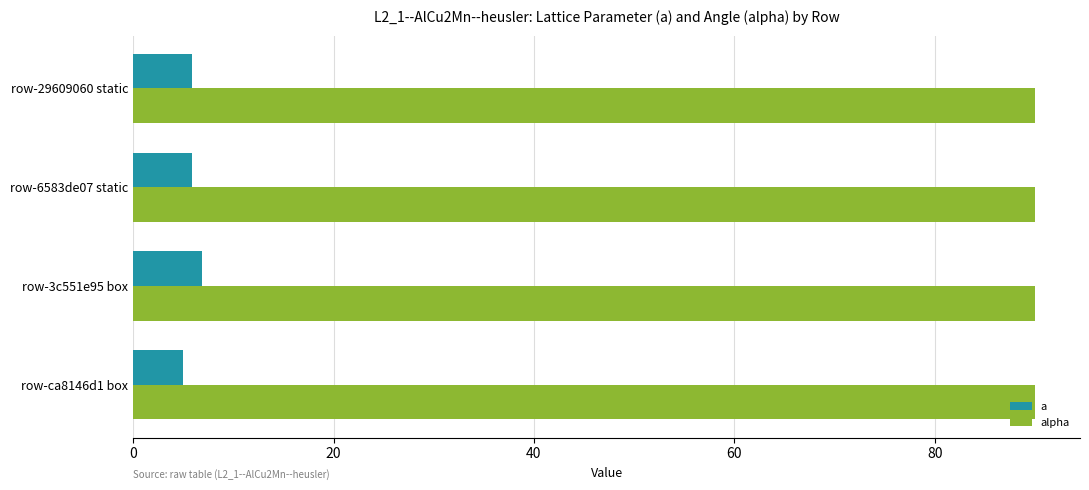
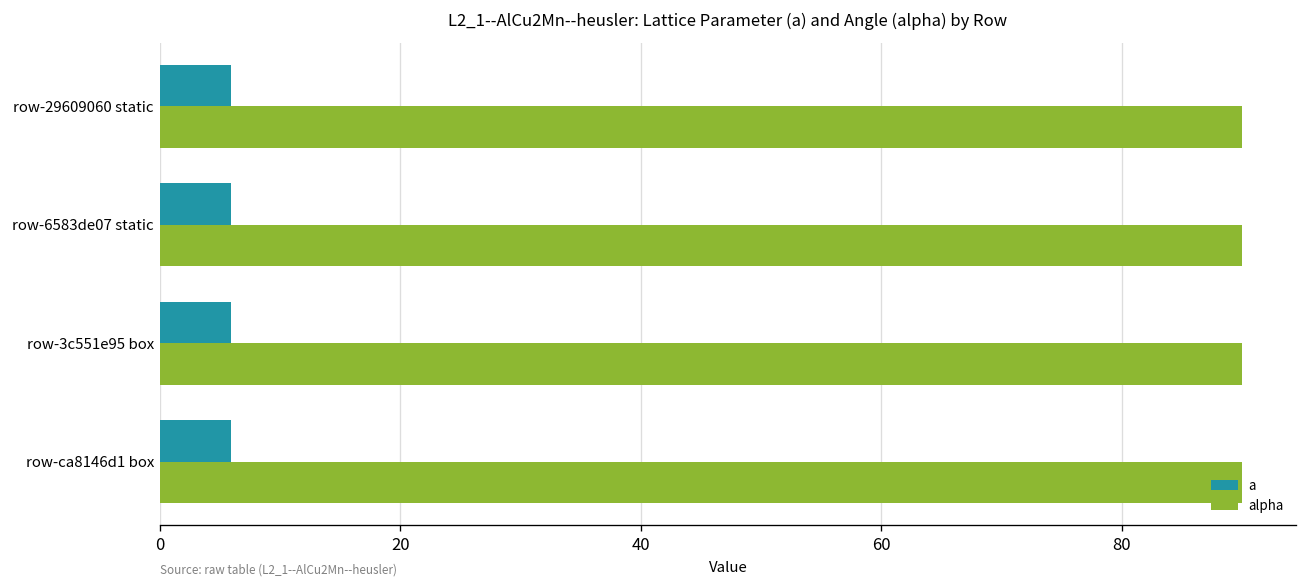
  {
    "a": {
      "row-29609060 static": 5.9,
      "row-6583de07 static": 5.9,
-     "row-3c551e95 box": 6.9,
-     "row-ca8146d1 box": 5.0
+     "row-3c551e95 box": 5.9,
+     "row-ca8146d1 box": 5.9
    },
    "alpha": {
      "row-29609060 static": 90.0,
      "row-6583de07 static": 90.0,
      "row-3c551e95 box": 90.0,
      "row-ca8146d1 box": 90.0
    }
  }
